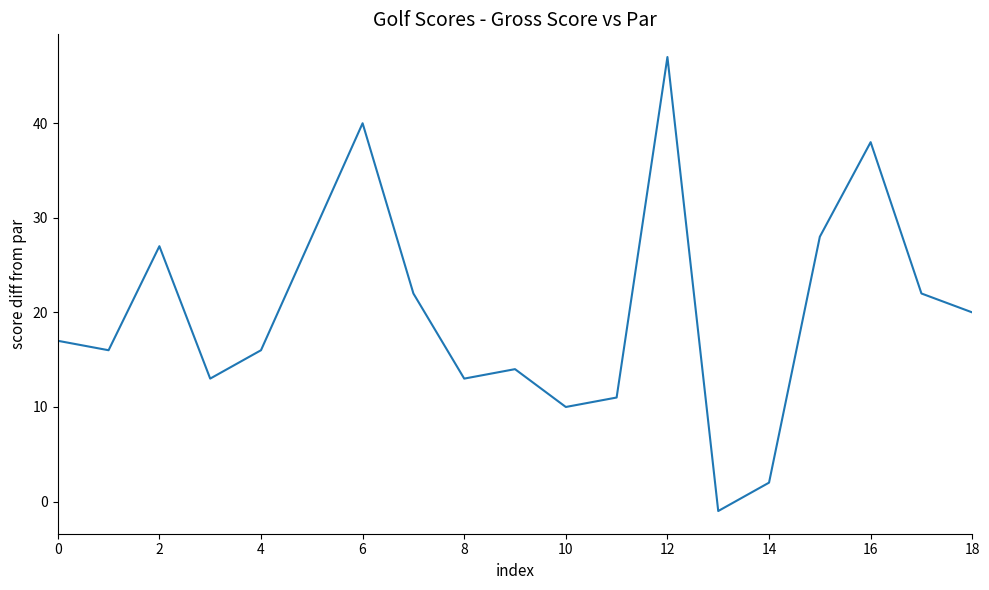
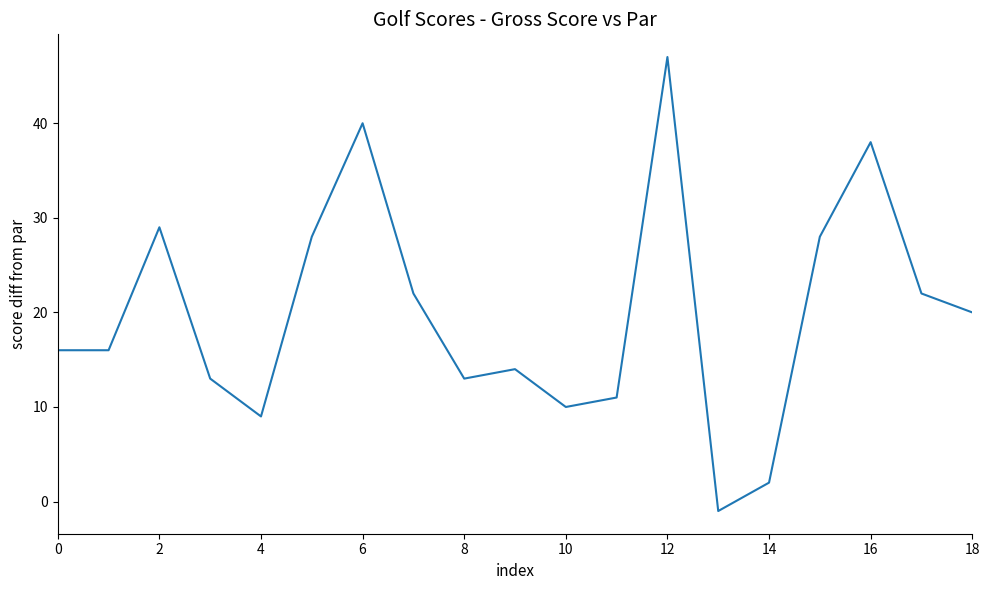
  {
-   "0": 17,
-   "2": 27,
-   "4": 16,
+   "0": 16,
+   "2": 29,
+   "4": 9,
    "6": 40,
    "8": 13,
    "10": 10,
    "12": 47,
    "14": 2,
    "16": 38,
    "18": 20
  }
